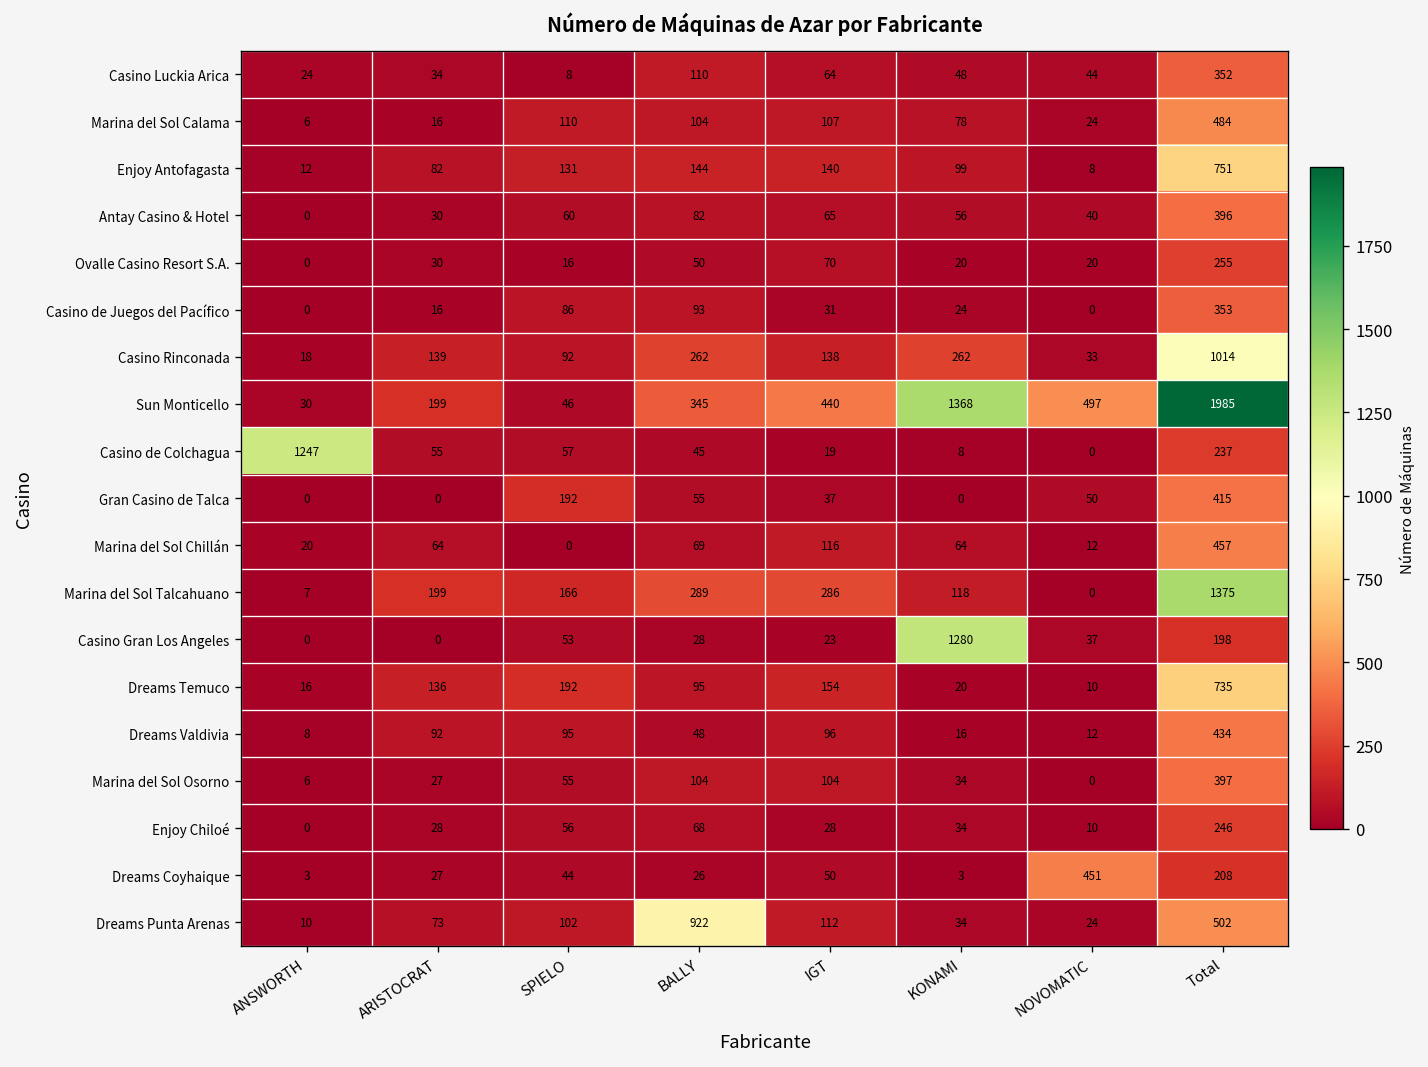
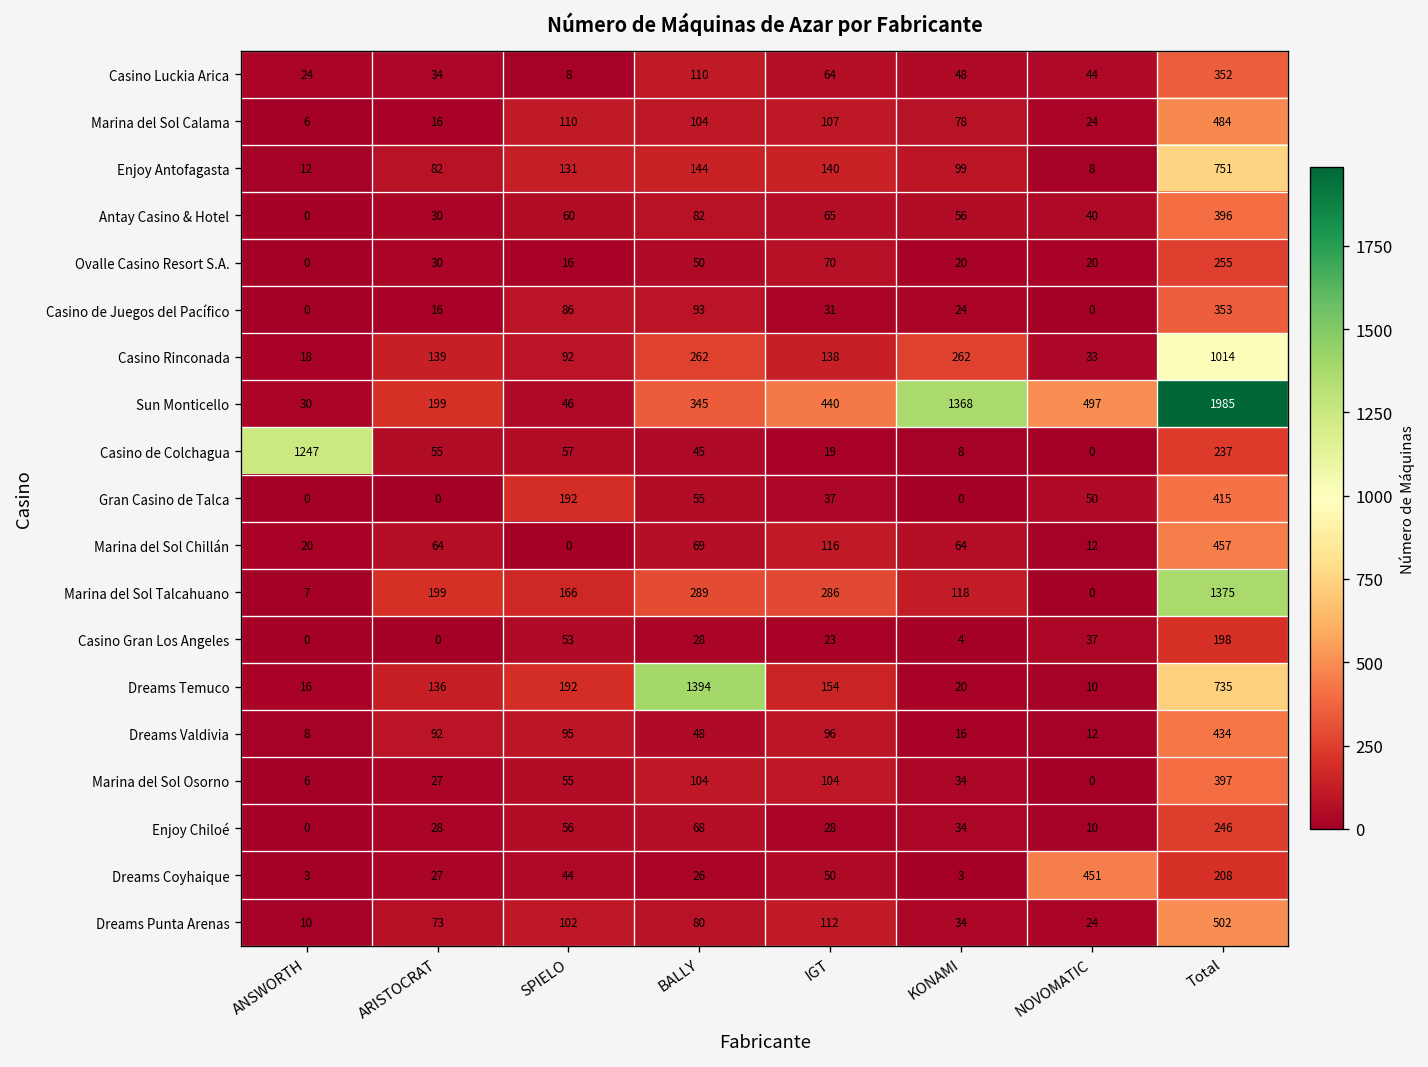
  {
    "Casino Luckia Arica": {
      "ANSWORTH": 24,
      "ARISTOCRAT": 34,
      "SPIELO": 8,
      "BALLY": 110,
      "IGT": 64,
      "KONAMI": 48,
      "NOVOMATIC": 44,
      "Total": 352
    },
    "Marina del Sol Calama": {
      "ANSWORTH": 6,
      "ARISTOCRAT": 16,
      "SPIELO": 110,
      "BALLY": 104,
      "IGT": 107,
      "KONAMI": 78,
      "NOVOMATIC": 24,
      "Total": 484
    },
    "Enjoy Antofagasta": {
      "ANSWORTH": 12,
      "ARISTOCRAT": 82,
      "SPIELO": 131,
      "BALLY": 144,
      "IGT": 140,
      "KONAMI": 99,
      "NOVOMATIC": 8,
      "Total": 751
    },
    "Antay Casino & Hotel": {
      "ANSWORTH": 0,
      "ARISTOCRAT": 30,
      "SPIELO": 60,
      "BALLY": 82,
      "IGT": 65,
      "KONAMI": 56,
      "NOVOMATIC": 40,
      "Total": 396
    },
    "Ovalle Casino Resort S.A.": {
      "ANSWORTH": 0,
      "ARISTOCRAT": 30,
      "SPIELO": 16,
      "BALLY": 50,
      "IGT": 70,
      "KONAMI": 20,
      "NOVOMATIC": 20,
      "Total": 255
    },
    "Casino de Juegos del Pacífico": {
      "ANSWORTH": 0,
      "ARISTOCRAT": 16,
      "SPIELO": 86,
      "BALLY": 93,
      "IGT": 31,
      "KONAMI": 24,
      "NOVOMATIC": 0,
      "Total": 353
    },
    "Casino Rinconada": {
      "ANSWORTH": 18,
      "ARISTOCRAT": 139,
      "SPIELO": 92,
      "BALLY": 262,
      "IGT": 138,
      "KONAMI": 262,
      "NOVOMATIC": 33,
      "Total": 1014
    },
    "Sun Monticello": {
      "ANSWORTH": 30,
      "ARISTOCRAT": 199,
      "SPIELO": 46,
      "BALLY": 345,
      "IGT": 440,
      "KONAMI": 1368,
      "NOVOMATIC": 497,
      "Total": 1985
    },
    "Casino de Colchagua": {
      "ANSWORTH": 1247,
      "ARISTOCRAT": 55,
      "SPIELO": 57,
      "BALLY": 45,
      "IGT": 19,
      "KONAMI": 8,
      "NOVOMATIC": 0,
      "Total": 237
    },
    "Gran Casino de Talca": {
      "ANSWORTH": 0,
      "ARISTOCRAT": 0,
      "SPIELO": 192,
      "BALLY": 55,
      "IGT": 37,
      "KONAMI": 0,
      "NOVOMATIC": 50,
      "Total": 415
    },
    "Marina del Sol Chillán": {
      "ANSWORTH": 20,
      "ARISTOCRAT": 64,
      "SPIELO": 0,
      "BALLY": 69,
      "IGT": 116,
      "KONAMI": 64,
      "NOVOMATIC": 12,
      "Total": 457
    },
    "Marina del Sol Talcahuano": {
      "ANSWORTH": 7,
      "ARISTOCRAT": 199,
      "SPIELO": 166,
      "BALLY": 289,
      "IGT": 286,
      "KONAMI": 118,
      "NOVOMATIC": 0,
      "Total": 1375
    },
    "Casino Gran Los Angeles": {
      "ANSWORTH": 0,
      "ARISTOCRAT": 0,
      "SPIELO": 53,
      "BALLY": 28,
      "IGT": 23,
-     "KONAMI": 1280,
+     "KONAMI": 4,
      "NOVOMATIC": 37,
      "Total": 198
    },
    "Dreams Temuco": {
      "ANSWORTH": 16,
      "ARISTOCRAT": 136,
      "SPIELO": 192,
-     "BALLY": 95,
+     "BALLY": 1394,
      "IGT": 154,
      "KONAMI": 20,
      "NOVOMATIC": 10,
      "Total": 735
    },
    "Dreams Valdivia": {
      "ANSWORTH": 8,
      "ARISTOCRAT": 92,
      "SPIELO": 95,
      "BALLY": 48,
      "IGT": 96,
      "KONAMI": 16,
      "NOVOMATIC": 12,
      "Total": 434
    },
    "Marina del Sol Osorno": {
      "ANSWORTH": 6,
      "ARISTOCRAT": 27,
      "SPIELO": 55,
      "BALLY": 104,
      "IGT": 104,
      "KONAMI": 34,
      "NOVOMATIC": 0,
      "Total": 397
    },
    "Enjoy Chiloé": {
      "ANSWORTH": 0,
      "ARISTOCRAT": 28,
      "SPIELO": 56,
      "BALLY": 68,
      "IGT": 28,
      "KONAMI": 34,
      "NOVOMATIC": 10,
      "Total": 246
    },
    "Dreams Coyhaique": {
      "ANSWORTH": 3,
      "ARISTOCRAT": 27,
      "SPIELO": 44,
      "BALLY": 26,
      "IGT": 50,
      "KONAMI": 3,
      "NOVOMATIC": 451,
      "Total": 208
    },
    "Dreams Punta Arenas": {
      "ANSWORTH": 10,
      "ARISTOCRAT": 73,
      "SPIELO": 102,
-     "BALLY": 922,
+     "BALLY": 80,
      "IGT": 112,
      "KONAMI": 34,
      "NOVOMATIC": 24,
      "Total": 502
    }
  }
